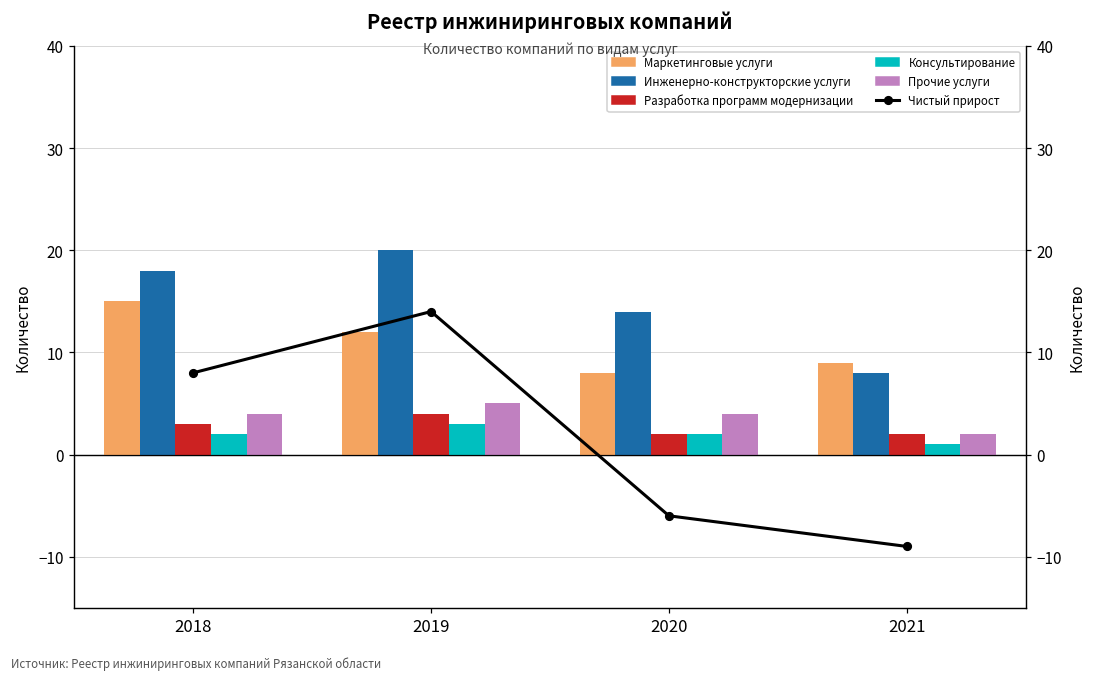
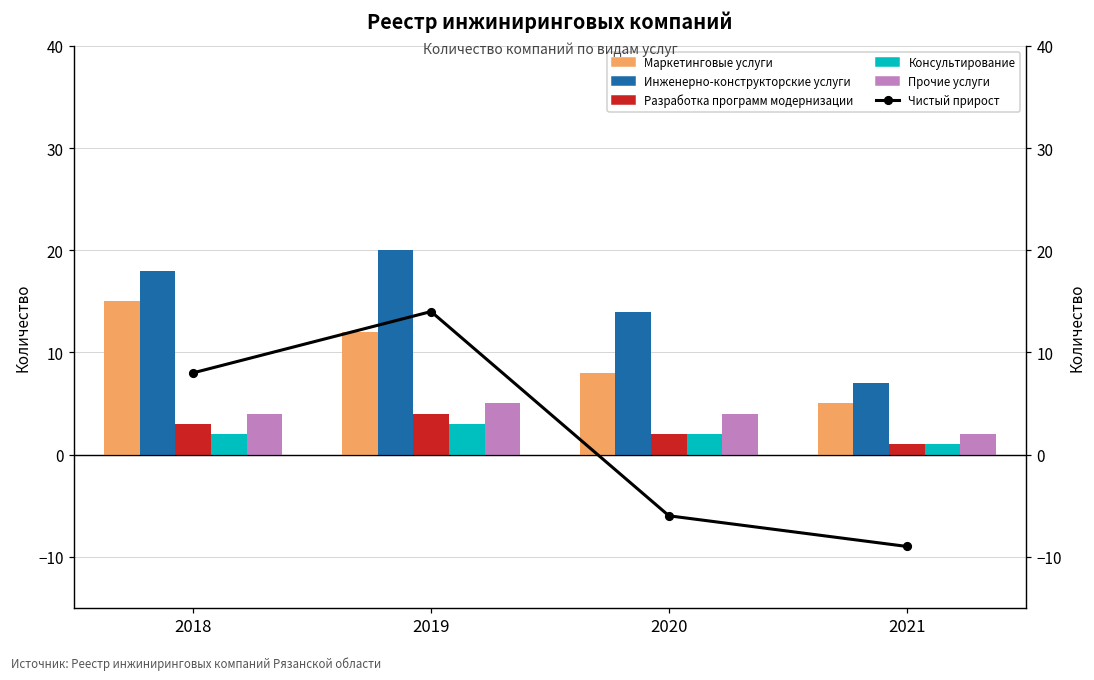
  {
    "Маркетинговые услуги": {
      "2018": 15,
      "2019": 12,
      "2020": 8,
-     "2021": 9
+     "2021": 5
    },
    "Инженерно-конструкторские услуги": {
      "2018": 18,
      "2019": 20,
      "2020": 14,
-     "2021": 8
+     "2021": 7
    },
    "Разработка программ модернизации": {
      "2018": 3,
      "2019": 4,
      "2020": 2,
-     "2021": 2
+     "2021": 1
    },
    "Консультирование": {
      "2018": 2,
      "2019": 3,
      "2020": 2,
      "2021": 1
    },
    "Прочие услуги": {
      "2018": 4,
      "2019": 5,
      "2020": 4,
      "2021": 2
    },
    "Чистый прирост": {
      "2018": 8,
      "2019": 14,
      "2020": -6,
      "2021": -9
    }
  }
